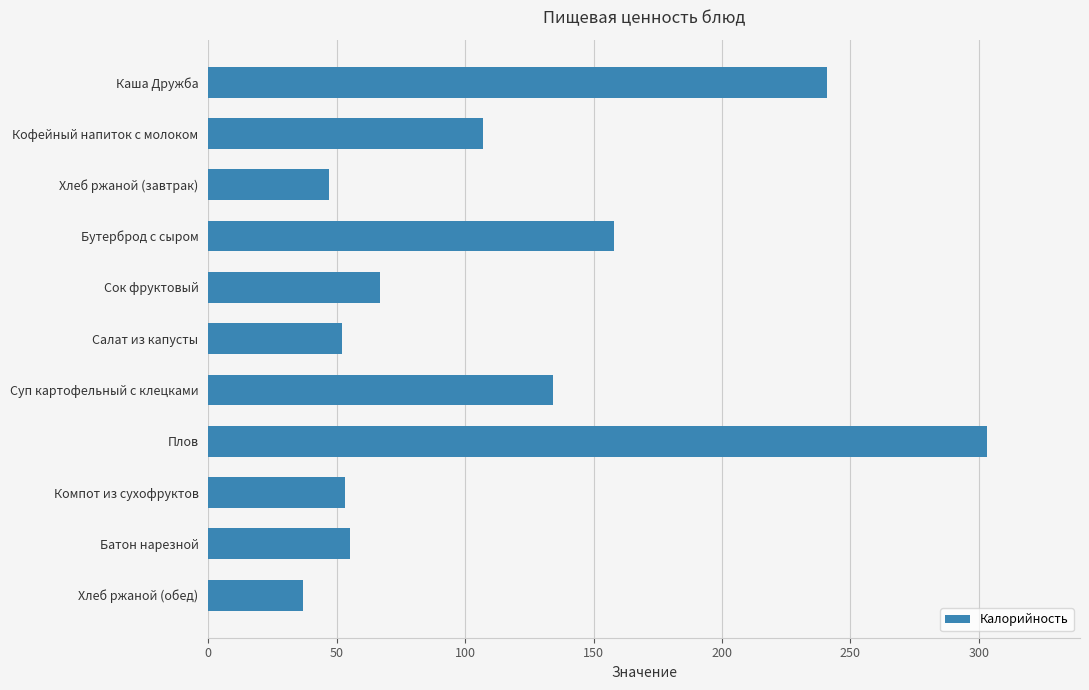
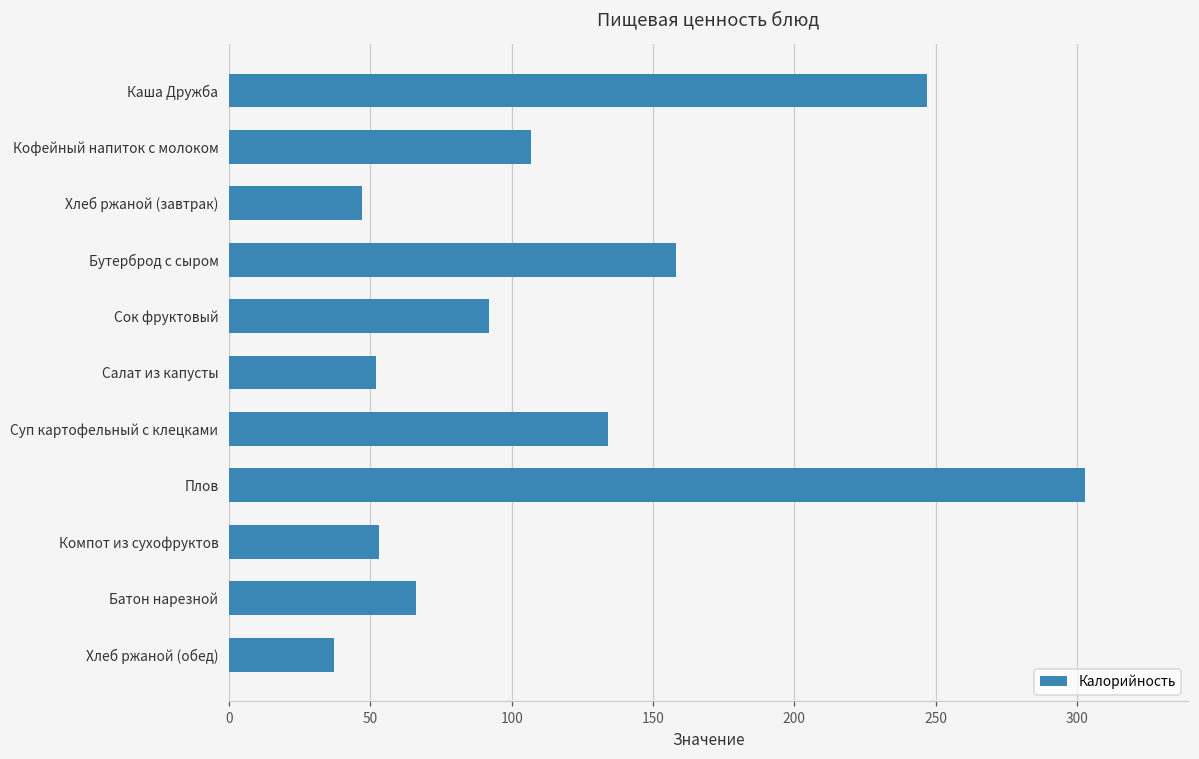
  {
-   "Каша Дружба": 241,
+   "Каша Дружба": 247,
    "Кофейный напиток с молоком": 107,
    "Хлеб ржаной (завтрак)": 47,
    "Бутерброд с сыром": 158,
-   "Сок фруктовый": 67,
+   "Сок фруктовый": 92,
    "Салат из капусты": 52,
    "Суп картофельный с клецками": 134,
    "Плов": 303,
    "Компот из сухофруктов": 53,
-   "Батон нарезной": 55,
+   "Батон нарезной": 66,
    "Хлеб ржаной (обед)": 37
  }
